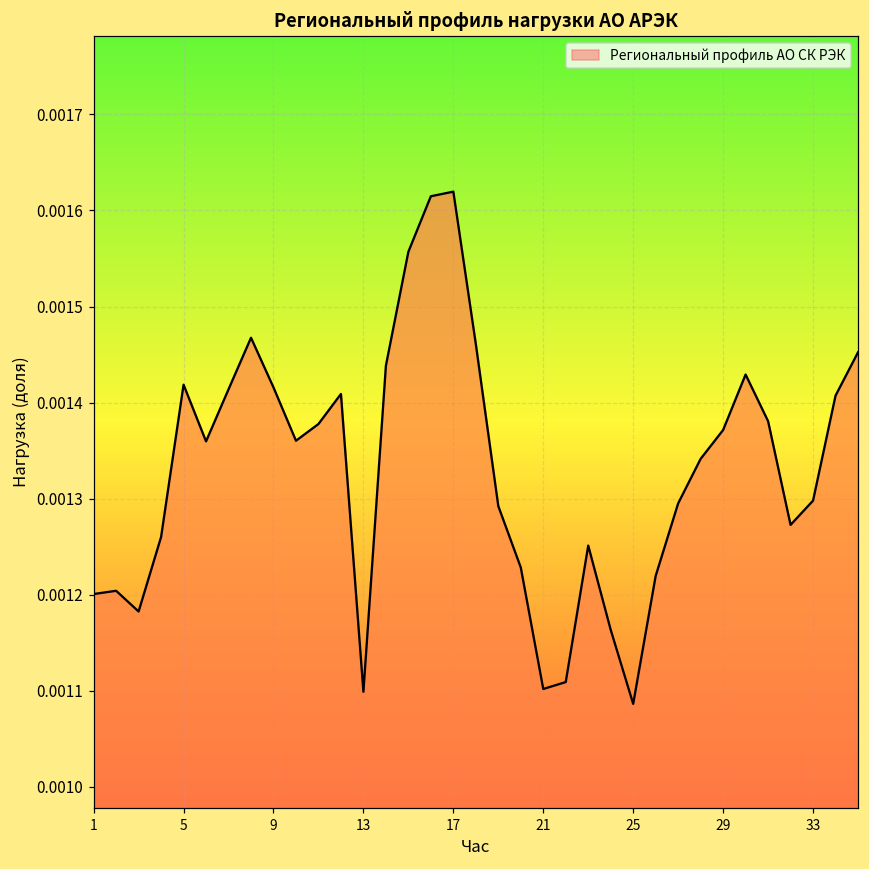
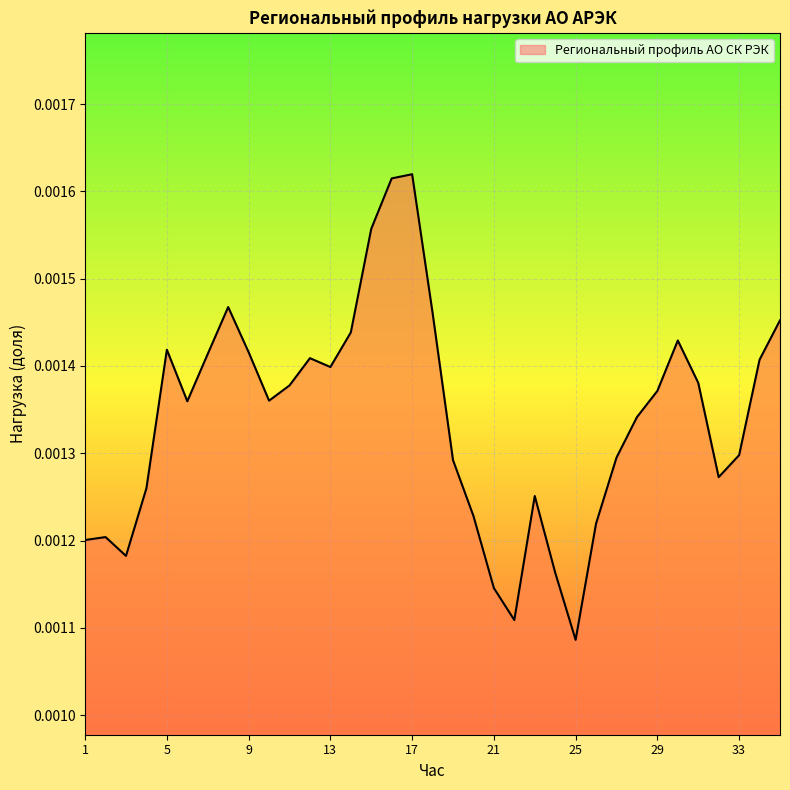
  {
    "1": 0.00120,
    "5": 0.00142,
    "9": 0.00142,
-   "13": 0.00110,
+   "13": 0.00140,
    "17": 0.00162,
-   "21": 0.00110,
+   "21": 0.00115,
    "25": 0.00109,
    "29": 0.00137,
    "33": 0.00130
  }
